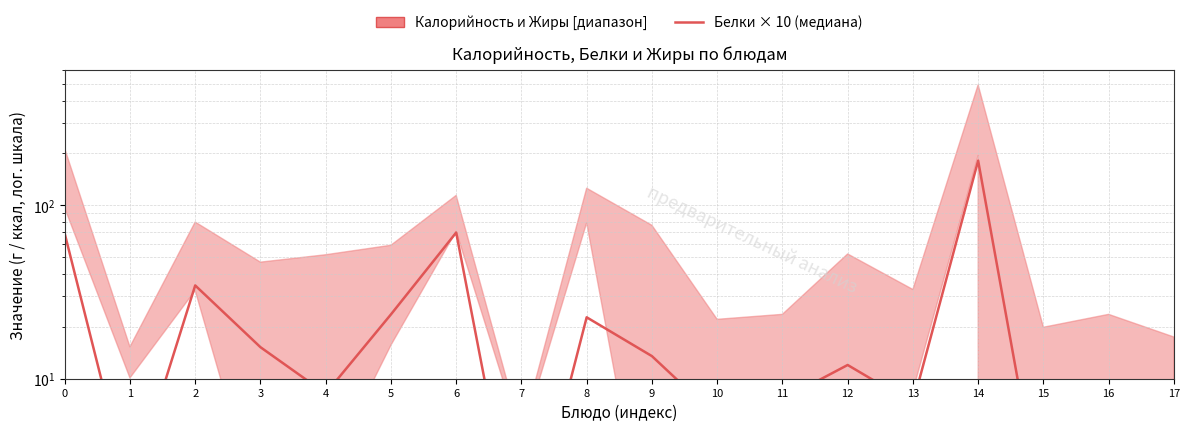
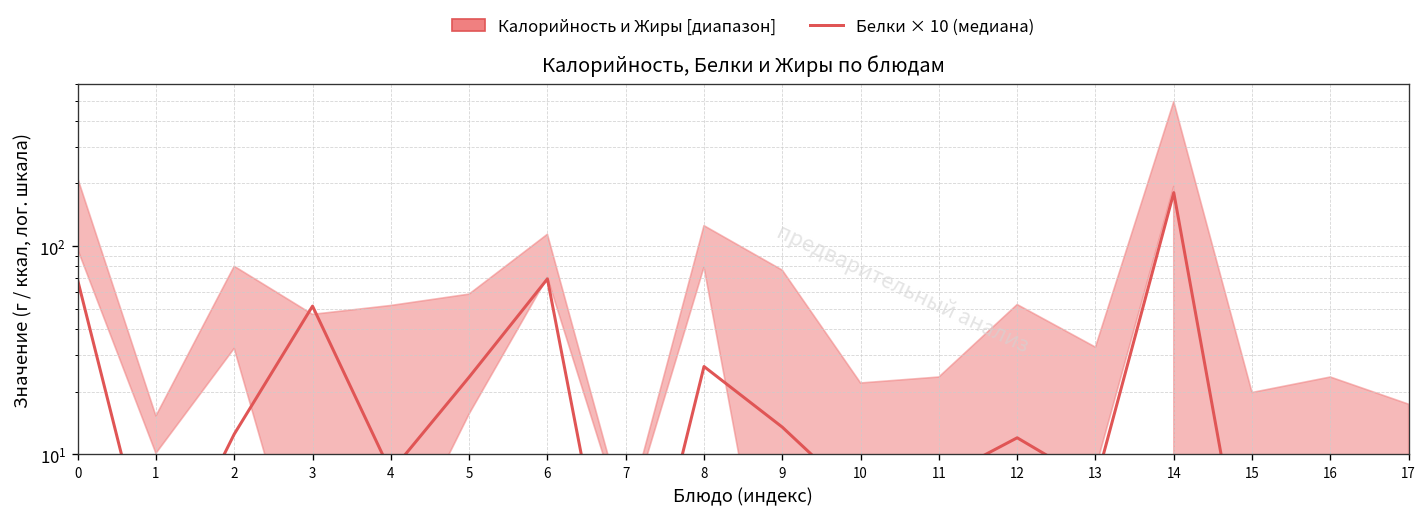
  {
    "Белки × 10 (медиана)": {
      "0": 69,
-     "2": 35,
-     "3": 15,
+     "2": 13,
+     "3": 52,
      "5": 23,
      "6": 70,
-     "8": 23,
+     "8": 26,
      "9": 14,
      "12": 12,
      "14": 180
    }
  }
